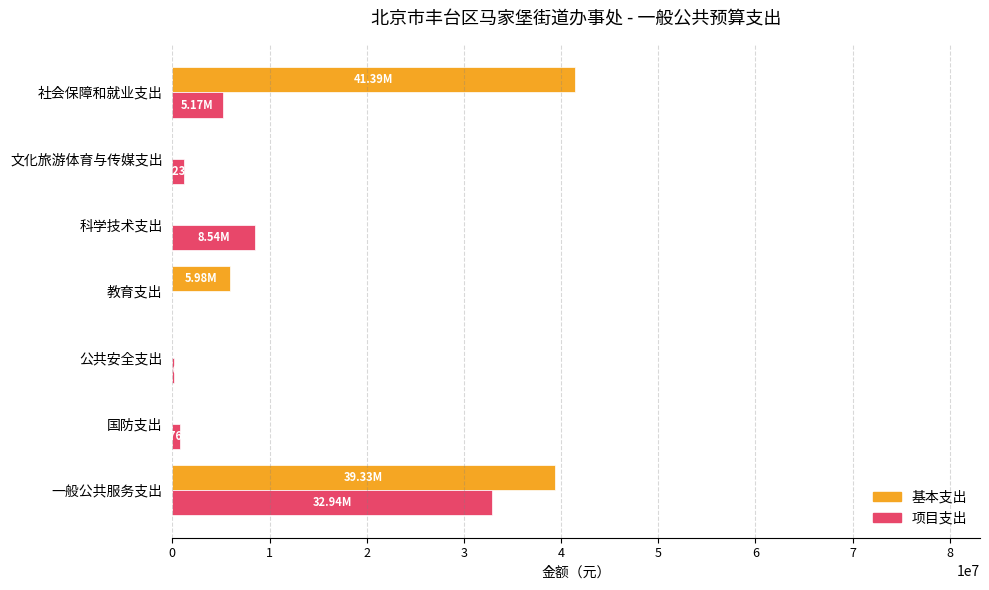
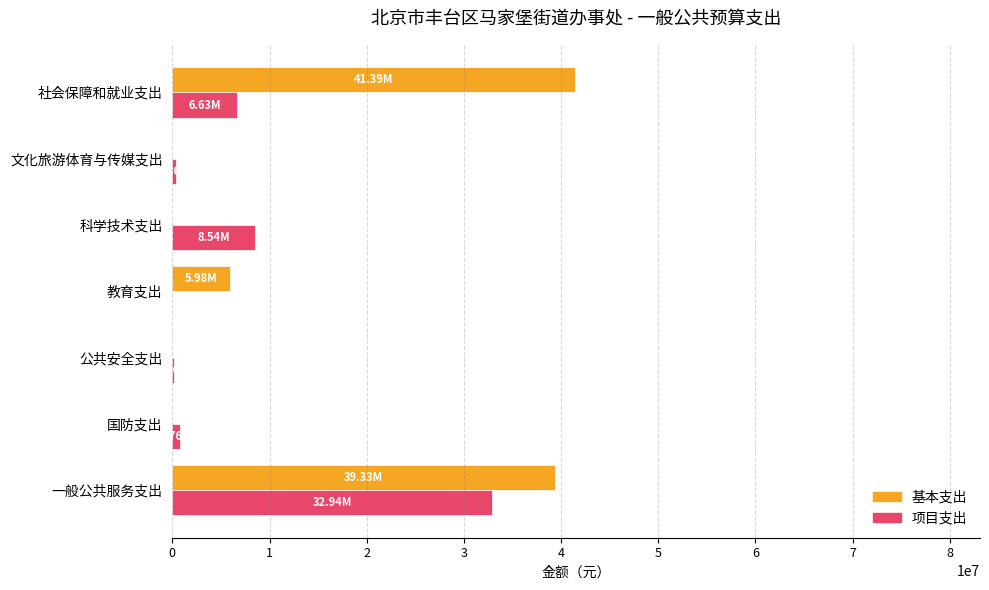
  {
    "基本支出": {
      "社会保障和就业支出": "41.39M",
      "教育支出": "5.98M",
      "一般公共服务支出": "39.33M"
    },
    "项目支出": {
-     "社会保障和就业支出": "5.17M",
-     "文化旅游体育与传媒支出": "1000000",
+     "社会保障和就业支出": "6.63M",
+     "文化旅游体育与传媒支出": "0",
      "科学技术支出": "8.54M",
      "一般公共服务支出": "32.94M"
    }
  }
